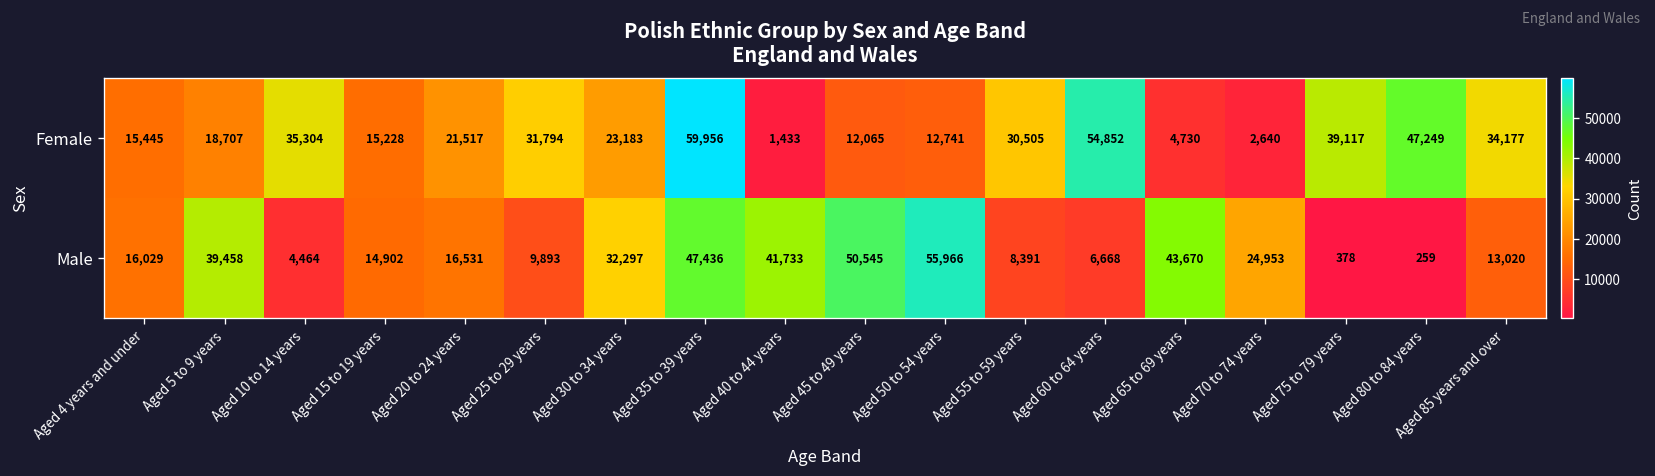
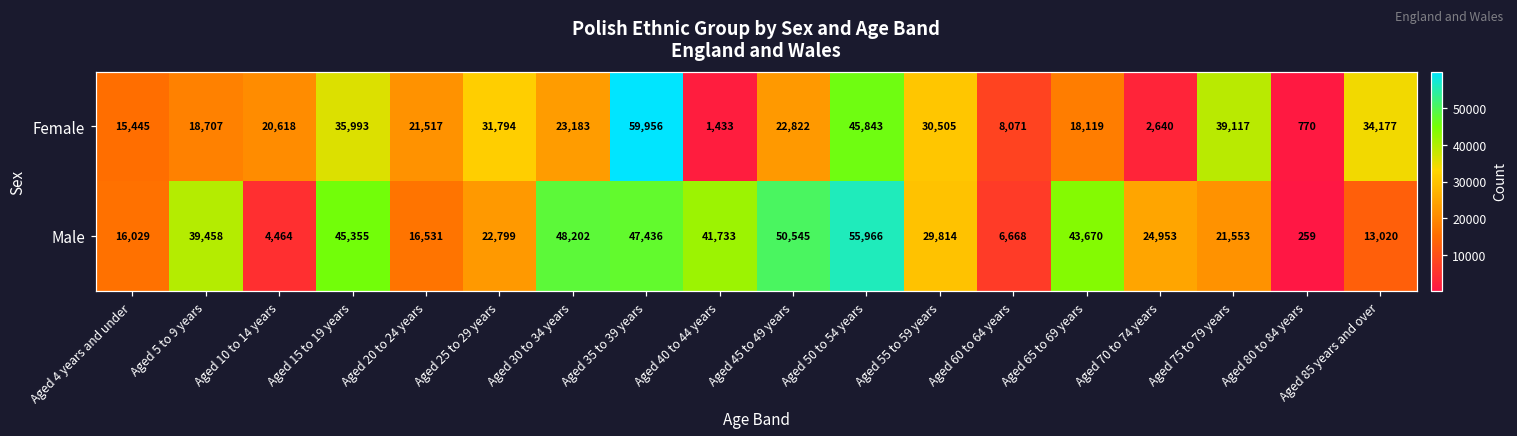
  {
    "Female": {
      "Aged 4 years and under": "15,445",
      "Aged 5 to 9 years": "18,707",
-     "Aged 10 to 14 years": "35,304",
-     "Aged 15 to 19 years": "15,228",
+     "Aged 10 to 14 years": "20,618",
+     "Aged 15 to 19 years": "35,993",
      "Aged 20 to 24 years": "21,517",
      "Aged 25 to 29 years": "31,794",
      "Aged 30 to 34 years": "23,183",
      "Aged 35 to 39 years": "59,956",
      "Aged 40 to 44 years": "1,433",
-     "Aged 45 to 49 years": "12,065",
-     "Aged 50 to 54 years": "12,741",
+     "Aged 45 to 49 years": "22,822",
+     "Aged 50 to 54 years": "45,843",
      "Aged 55 to 59 years": "30,505",
-     "Aged 60 to 64 years": "54,852",
-     "Aged 65 to 69 years": "4,730",
+     "Aged 60 to 64 years": "8,071",
+     "Aged 65 to 69 years": "18,119",
      "Aged 70 to 74 years": "2,640",
      "Aged 75 to 79 years": "39,117",
-     "Aged 80 to 84 years": "47,249",
+     "Aged 80 to 84 years": "770",
      "Aged 85 years and over": "34,177"
    },
    "Male": {
      "Aged 4 years and under": "16,029",
      "Aged 5 to 9 years": "39,458",
      "Aged 10 to 14 years": "4,464",
-     "Aged 15 to 19 years": "14,902",
+     "Aged 15 to 19 years": "45,355",
      "Aged 20 to 24 years": "16,531",
-     "Aged 25 to 29 years": "9,893",
-     "Aged 30 to 34 years": "32,297",
+     "Aged 25 to 29 years": "22,799",
+     "Aged 30 to 34 years": "48,202",
      "Aged 35 to 39 years": "47,436",
      "Aged 40 to 44 years": "41,733",
      "Aged 45 to 49 years": "50,545",
      "Aged 50 to 54 years": "55,966",
-     "Aged 55 to 59 years": "8,391",
+     "Aged 55 to 59 years": "29,814",
      "Aged 60 to 64 years": "6,668",
      "Aged 65 to 69 years": "43,670",
      "Aged 70 to 74 years": "24,953",
-     "Aged 75 to 79 years": "378",
+     "Aged 75 to 79 years": "21,553",
      "Aged 80 to 84 years": "259",
      "Aged 85 years and over": "13,020"
    }
  }
